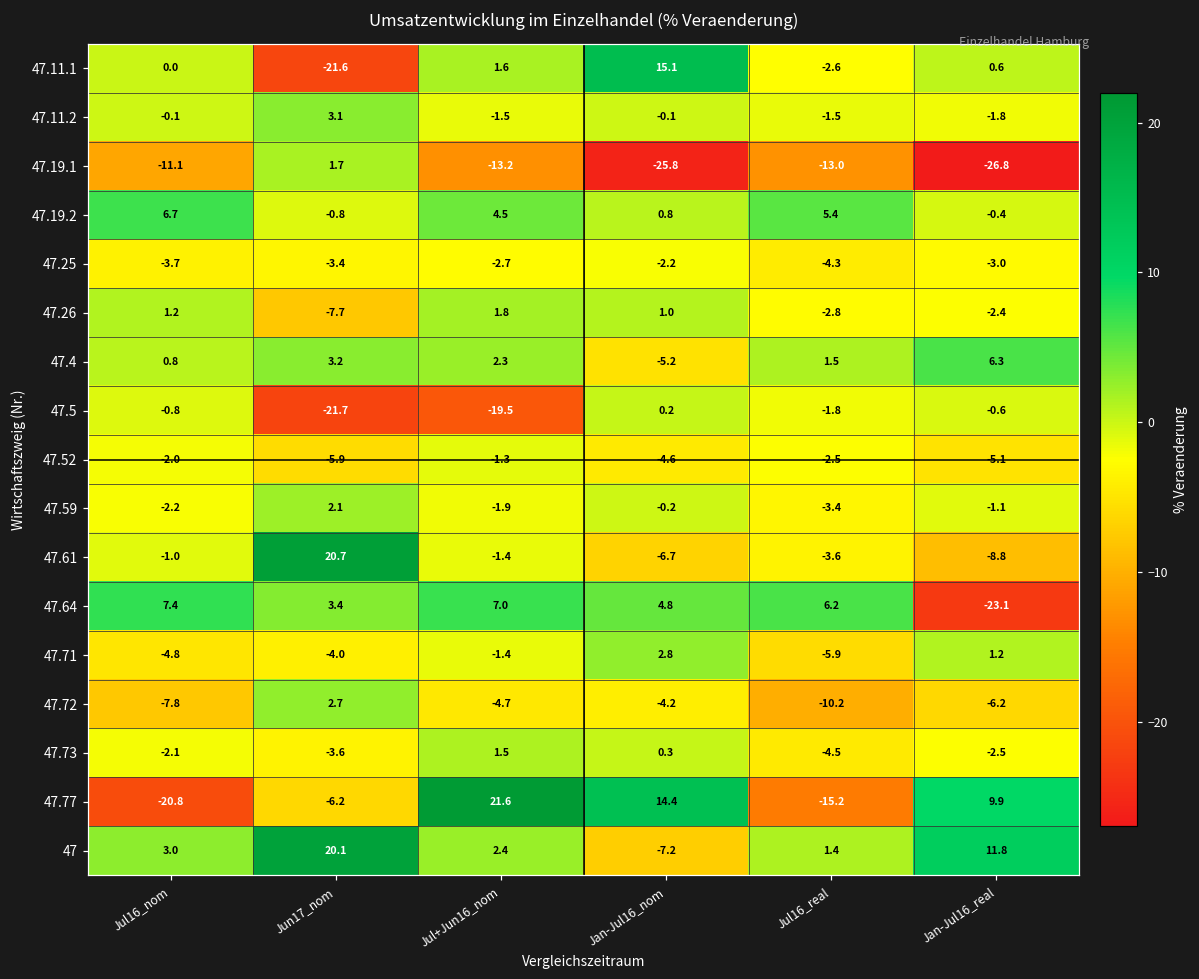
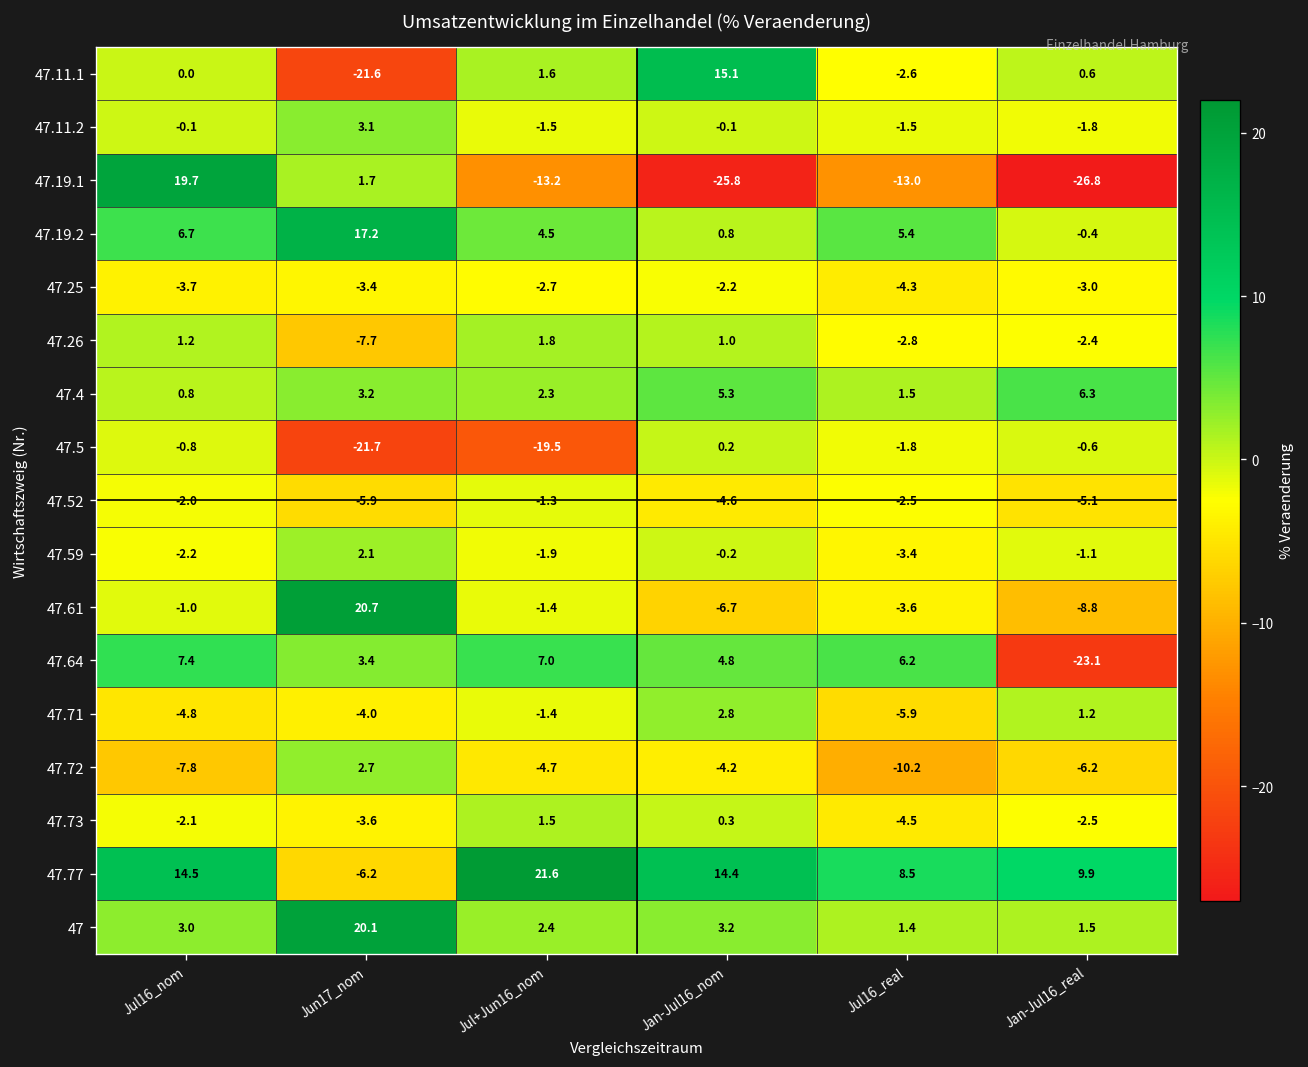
  {
    "47.11.1": {
      "Jul16_nom": 0.0,
      "Jun17_nom": -21.6,
      "Jul+Jun16_nom": 1.6,
      "Jan-Jul16_nom": 15.1,
      "Jul16_real": -2.6,
      "Jan-Jul16_real": 0.6
    },
    "47.11.2": {
      "Jul16_nom": -0.1,
      "Jun17_nom": 3.1,
      "Jul+Jun16_nom": -1.5,
      "Jan-Jul16_nom": -0.1,
      "Jul16_real": -1.5,
      "Jan-Jul16_real": -1.8
    },
    "47.19.1": {
-     "Jul16_nom": -11.1,
+     "Jul16_nom": 19.7,
      "Jun17_nom": 1.7,
      "Jul+Jun16_nom": -13.2,
      "Jan-Jul16_nom": -25.8,
      "Jul16_real": -13.0,
      "Jan-Jul16_real": -26.8
    },
    "47.19.2": {
      "Jul16_nom": 6.7,
-     "Jun17_nom": -0.8,
+     "Jun17_nom": 17.2,
      "Jul+Jun16_nom": 4.5,
      "Jan-Jul16_nom": 0.8,
      "Jul16_real": 5.4,
      "Jan-Jul16_real": -0.4
    },
    "47.25": {
      "Jul16_nom": -3.7,
      "Jun17_nom": -3.4,
      "Jul+Jun16_nom": -2.7,
      "Jan-Jul16_nom": -2.2,
      "Jul16_real": -4.3,
      "Jan-Jul16_real": -3.0
    },
    "47.26": {
      "Jul16_nom": 1.2,
      "Jun17_nom": -7.7,
      "Jul+Jun16_nom": 1.8,
      "Jan-Jul16_nom": 1.0,
      "Jul16_real": -2.8,
      "Jan-Jul16_real": -2.4
    },
    "47.4": {
      "Jul16_nom": 0.8,
      "Jun17_nom": 3.2,
      "Jul+Jun16_nom": 2.3,
-     "Jan-Jul16_nom": -5.2,
+     "Jan-Jul16_nom": 5.3,
      "Jul16_real": 1.5,
      "Jan-Jul16_real": 6.3
    },
    "47.5": {
      "Jul16_nom": -0.8,
      "Jun17_nom": -21.7,
      "Jul+Jun16_nom": -19.5,
      "Jan-Jul16_nom": 0.2,
      "Jul16_real": -1.8,
      "Jan-Jul16_real": -0.6
    },
    "47.52": {
      "Jul16_nom": -2.0,
      "Jun17_nom": -5.9,
      "Jul+Jun16_nom": -1.3,
      "Jan-Jul16_nom": -4.6,
      "Jul16_real": -2.5,
      "Jan-Jul16_real": -5.1
    },
    "47.59": {
      "Jul16_nom": -2.2,
      "Jun17_nom": 2.1,
      "Jul+Jun16_nom": -1.9,
      "Jan-Jul16_nom": -0.2,
      "Jul16_real": -3.4,
      "Jan-Jul16_real": -1.1
    },
    "47.61": {
      "Jul16_nom": -1.0,
      "Jun17_nom": 20.7,
      "Jul+Jun16_nom": -1.4,
      "Jan-Jul16_nom": -6.7,
      "Jul16_real": -3.6,
      "Jan-Jul16_real": -8.8
    },
    "47.64": {
      "Jul16_nom": 7.4,
      "Jun17_nom": 3.4,
      "Jul+Jun16_nom": 7.0,
      "Jan-Jul16_nom": 4.8,
      "Jul16_real": 6.2,
      "Jan-Jul16_real": -23.1
    },
    "47.71": {
      "Jul16_nom": -4.8,
      "Jun17_nom": -4.0,
      "Jul+Jun16_nom": -1.4,
      "Jan-Jul16_nom": 2.8,
      "Jul16_real": -5.9,
      "Jan-Jul16_real": 1.2
    },
    "47.72": {
      "Jul16_nom": -7.8,
      "Jun17_nom": 2.7,
      "Jul+Jun16_nom": -4.7,
      "Jan-Jul16_nom": -4.2,
      "Jul16_real": -10.2,
      "Jan-Jul16_real": -6.2
    },
    "47.73": {
      "Jul16_nom": -2.1,
      "Jun17_nom": -3.6,
      "Jul+Jun16_nom": 1.5,
      "Jan-Jul16_nom": 0.3,
      "Jul16_real": -4.5,
      "Jan-Jul16_real": -2.5
    },
    "47.77": {
-     "Jul16_nom": -20.8,
+     "Jul16_nom": 14.5,
      "Jun17_nom": -6.2,
      "Jul+Jun16_nom": 21.6,
      "Jan-Jul16_nom": 14.4,
-     "Jul16_real": -15.2,
+     "Jul16_real": 8.5,
      "Jan-Jul16_real": 9.9
    },
    "47": {
      "Jul16_nom": 3.0,
      "Jun17_nom": 20.1,
      "Jul+Jun16_nom": 2.4,
-     "Jan-Jul16_nom": -7.2,
+     "Jan-Jul16_nom": 3.2,
      "Jul16_real": 1.4,
-     "Jan-Jul16_real": 11.8
+     "Jan-Jul16_real": 1.5
    }
  }
